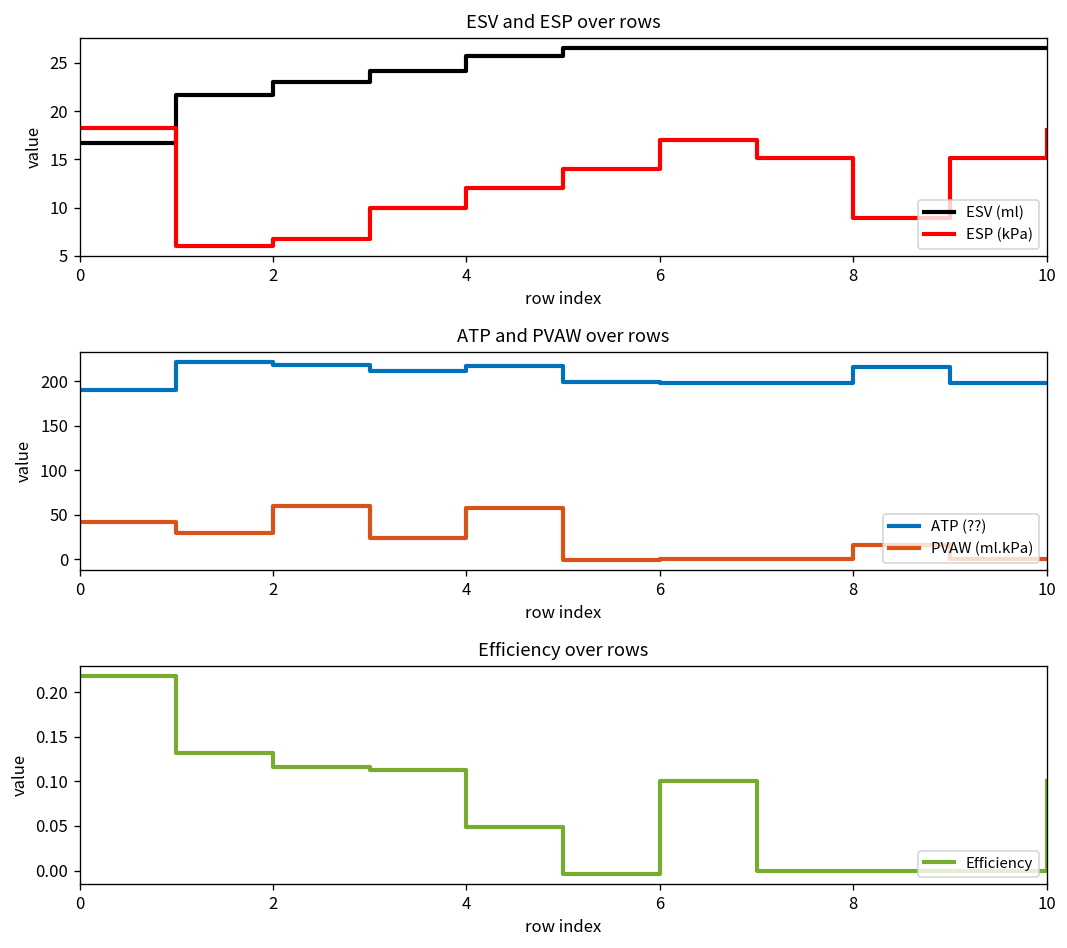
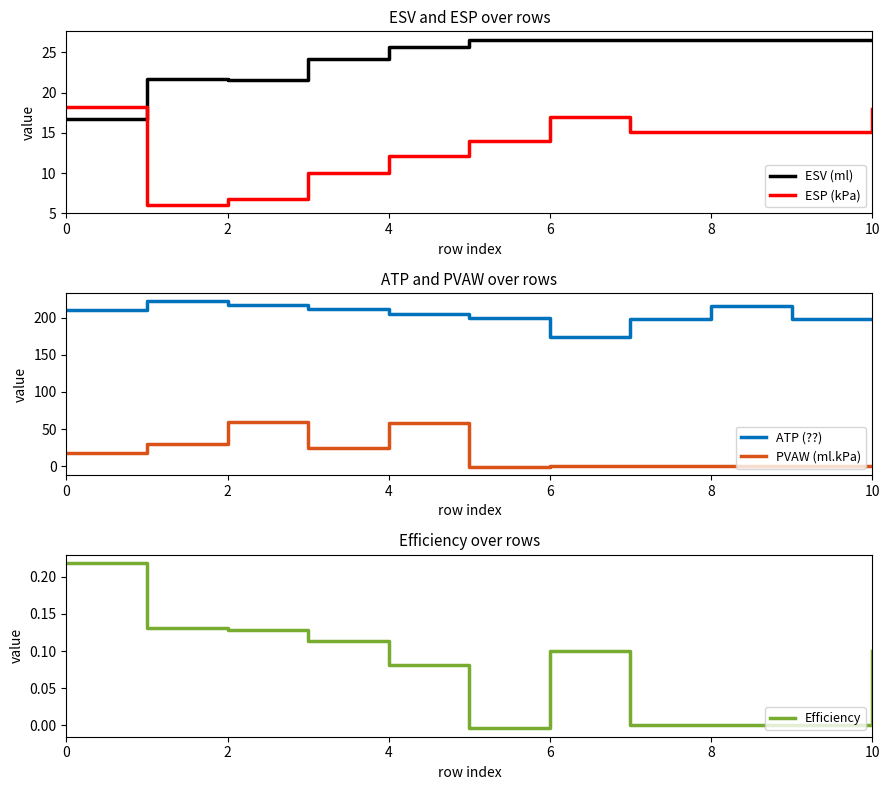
  {
    "ESV and ESP over rows": {
      "ESV (ml)": {
        "0": 17,
-       "2": 23,
+       "2": 22,
        "4": 26,
        "6": 27,
        "8": 27,
        "10": 27
      },
      "ESP (kPa)": {
        "0": 18,
        "2": 7,
        "4": 12,
        "6": 17,
-       "8": 9,
+       "8": 15,
        "10": 18
      }
    },
    "ATP and PVAW over rows": {
      "ATP (??)": {
-       "0": 190,
+       "0": 210,
        "2": 220,
-       "4": 220,
-       "6": 200,
+       "4": 210,
+       "6": 170,
        "8": 220,
        "10": 200
      },
      "PVAW (ml.kPa)": {
-       "0": 40,
+       "0": 20,
        "2": 60,
        "4": 60,
        "6": 0,
-       "8": 20,
+       "8": 0,
        "10": 0
      }
    },
    "Efficiency over rows": {
      "0": 0.22,
-     "2": 0.12,
-     "4": 0.05,
+     "2": 0.13,
+     "4": 0.08,
      "6": 0.10,
      "8": 0.00,
      "10": 0.10
    }
  }
